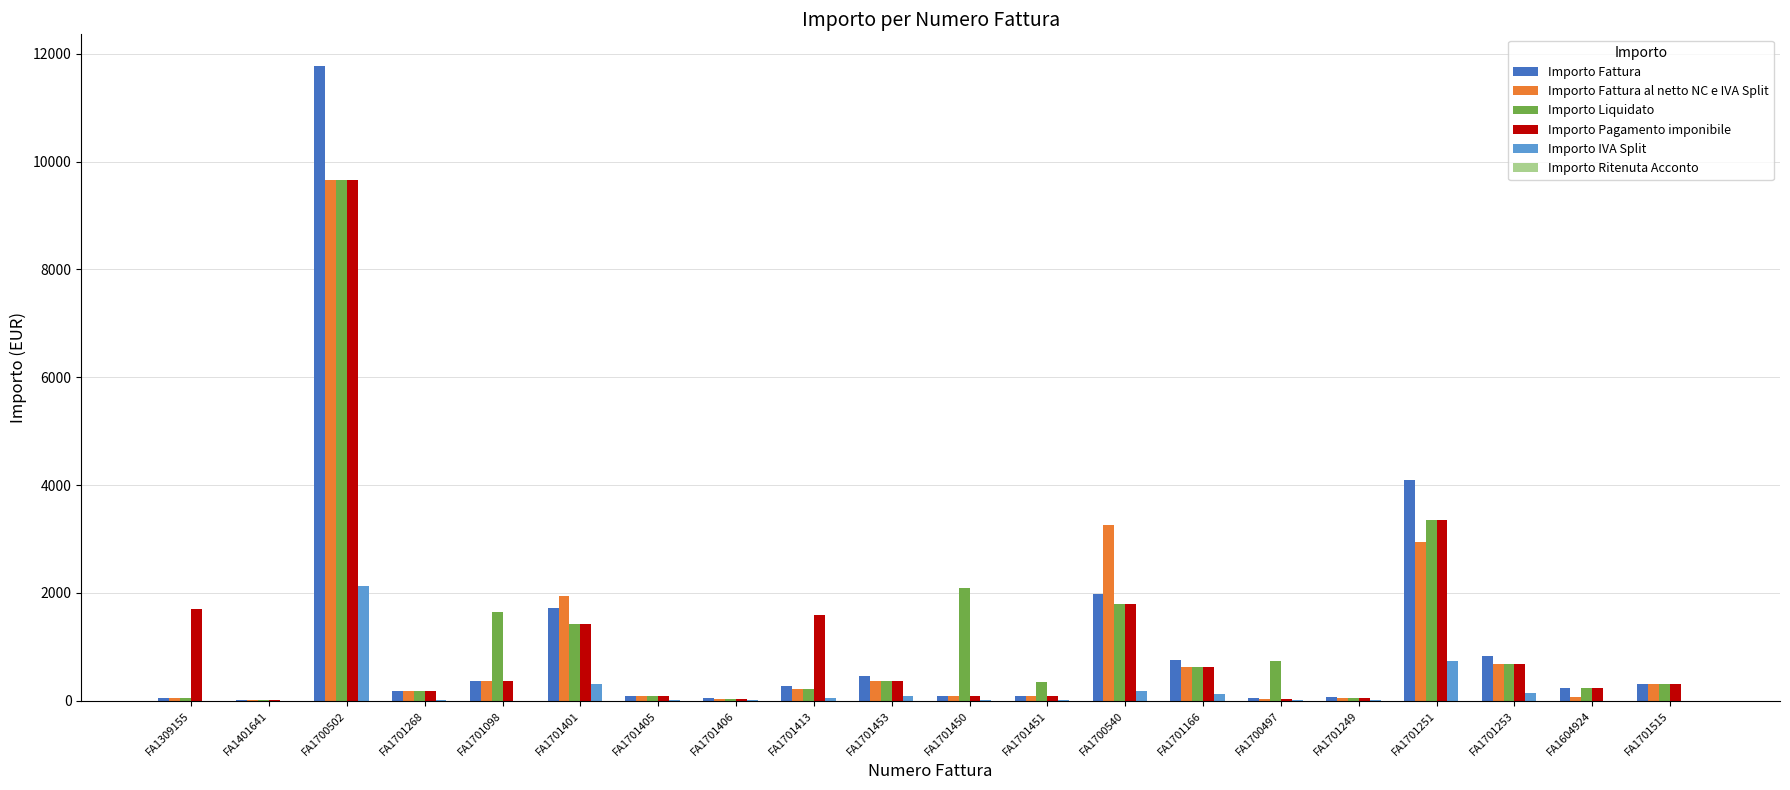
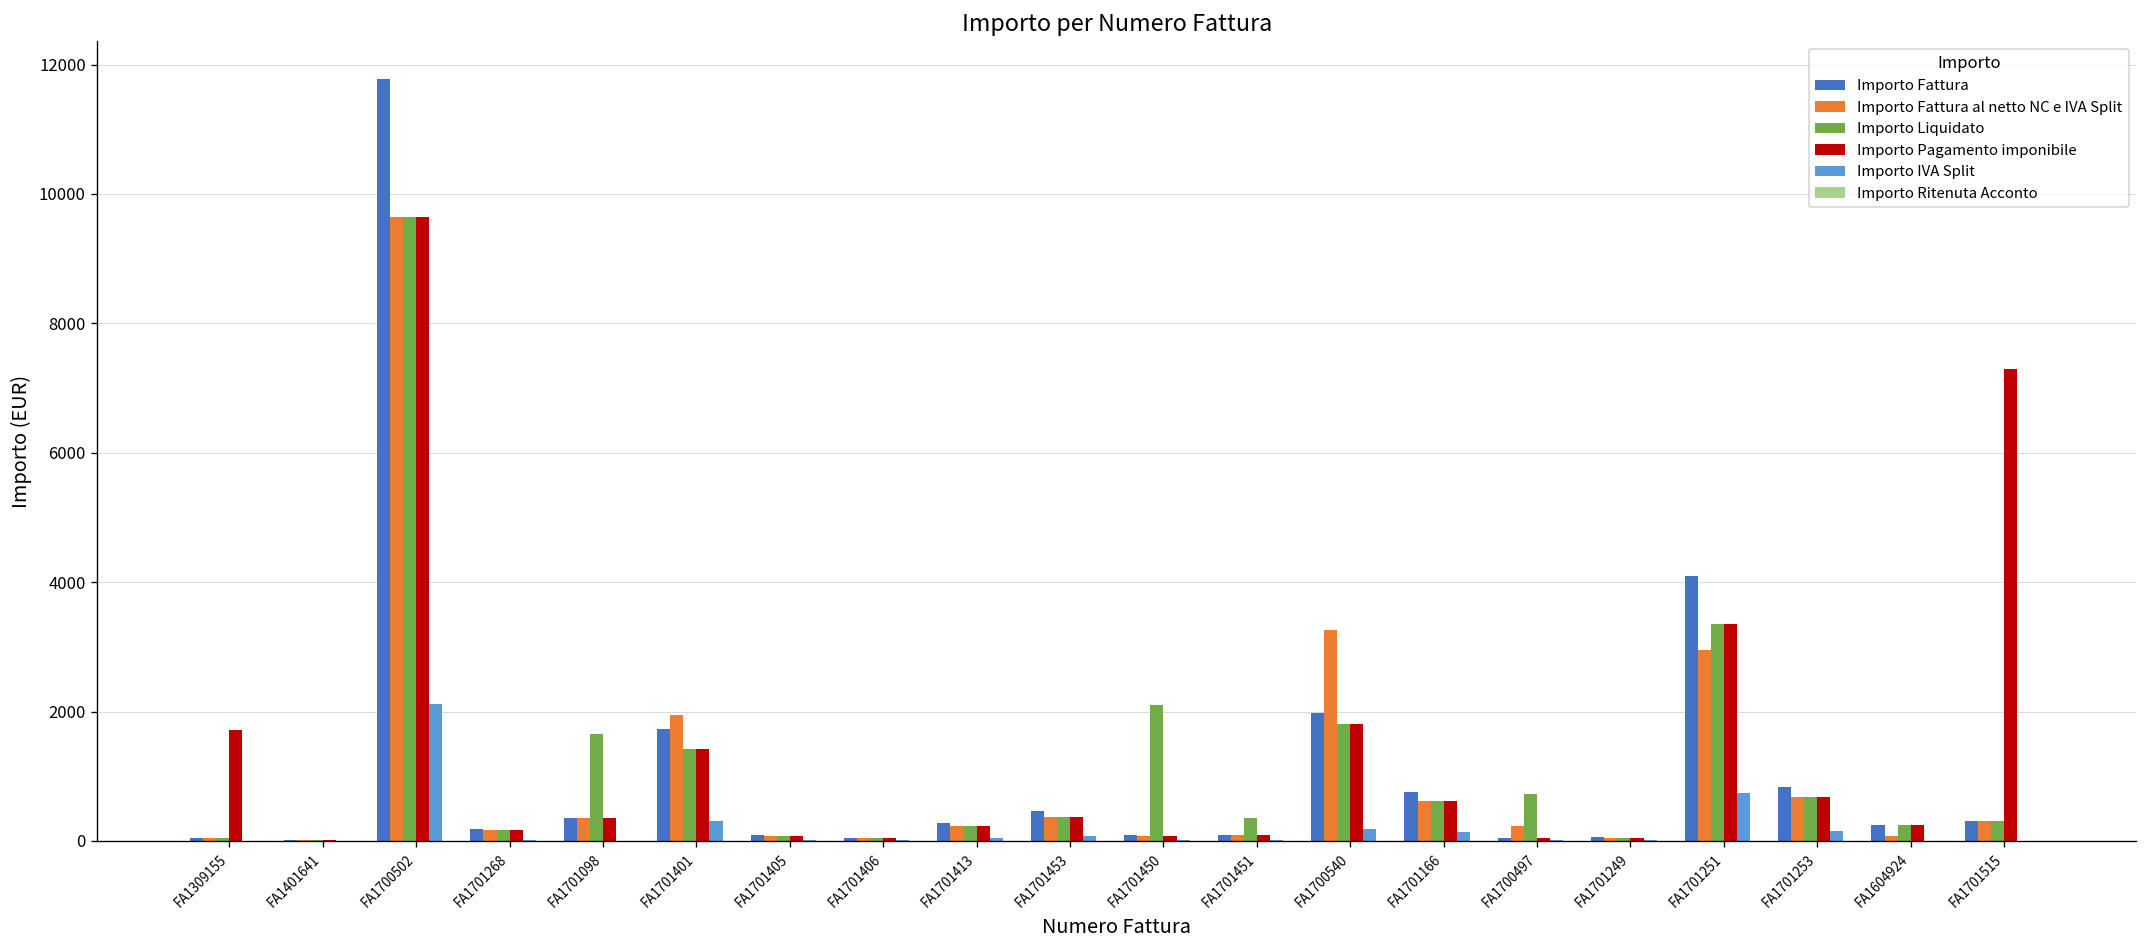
  {
    "Importo Fattura al netto NC e IVA Split": {
      "FA1309155": 0,
      "FA1700502": 9700,
      "FA1701268": 200,
      "FA1701098": 400,
      "FA1701401": 2000,
      "FA1701405": 100,
      "FA1701413": 200,
      "FA1701453": 400,
      "FA1701450": 100,
      "FA1701451": 100,
      "FA1700540": 3300,
      "FA1701166": 600,
-     "FA1700497": 0,
+     "FA1700497": 200,
      "FA1701249": 100,
      "FA1701251": 2900,
      "FA1701253": 700,
      "FA1604924": 100,
      "FA1701515": 300
    },
    "Importo Liquidato": {
      "FA1309155": 0,
      "FA1700502": 9700,
      "FA1701268": 200,
      "FA1701098": 1600,
      "FA1701401": 1400,
      "FA1701405": 100,
      "FA1701413": 200,
      "FA1701453": 400,
      "FA1701450": 2100,
      "FA1701451": 400,
      "FA1700540": 1800,
      "FA1701166": 600,
      "FA1700497": 700,
      "FA1701249": 100,
      "FA1701251": 3400,
      "FA1701253": 700,
      "FA1604924": 200,
      "FA1701515": 300
    },
    "Importo Pagamento imponibile": {
      "FA1309155": 1700,
      "FA1700502": 9700,
      "FA1701268": 200,
      "FA1701098": 400,
      "FA1701401": 1400,
      "FA1701405": 100,
-     "FA1701413": 1600,
+     "FA1701413": 200,
      "FA1701453": 400,
      "FA1701450": 100,
      "FA1701451": 100,
      "FA1700540": 1800,
      "FA1701166": 600,
      "FA1701249": 100,
      "FA1701251": 3400,
      "FA1701253": 700,
      "FA1604924": 200,
-     "FA1701515": 300
+     "FA1701515": 7300
    },
    "Importo Ritenuta Acconto": {
      "FA1309155": 0,
      "FA1401641": 0,
      "FA1700502": 0,
      "FA1701268": 0,
      "FA1701098": 0,
      "FA1701401": 0,
      "FA1701405": 0,
      "FA1701406": 0,
      "FA1701413": 0,
      "FA1701453": 0,
      "FA1701450": 0,
      "FA1701451": 0,
      "FA1700540": 0,
      "FA1701166": 0,
      "FA1700497": 0,
      "FA1701249": 0,
      "FA1701251": 0,
      "FA1701253": 0,
      "FA1604924": 0,
      "FA1701515": 0
    }
  }
